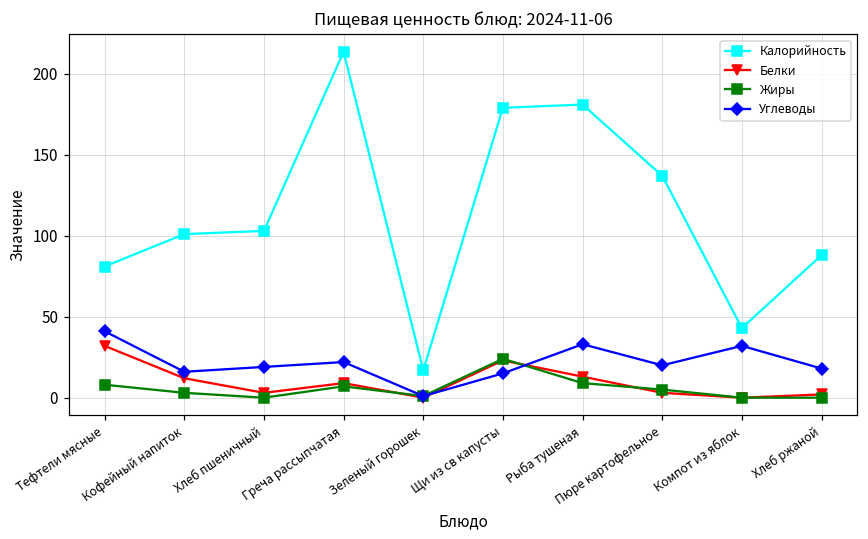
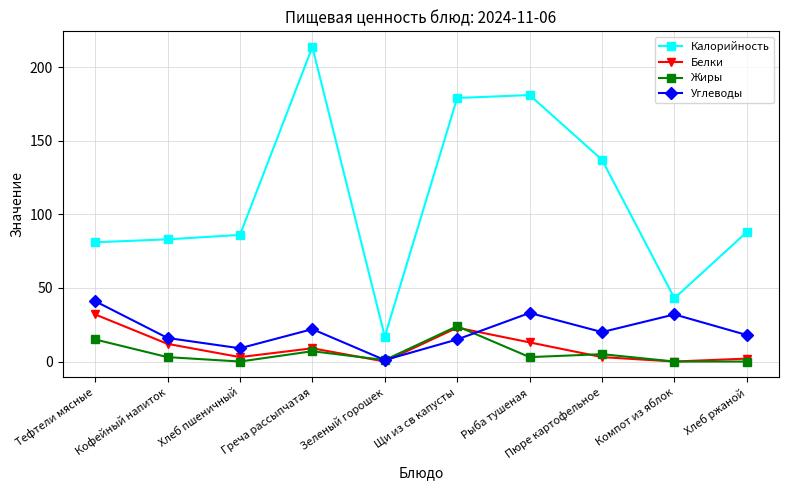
  {
    "Калорийность": {
      "Тефтели мясные": 81,
-     "Кофейный напиток": 101,
-     "Хлеб пшеничный": 103,
+     "Кофейный напиток": 83,
+     "Хлеб пшеничный": 86,
      "Греча рассыпчатая": 214,
      "Зеленый горошек": 17,
      "Щи из св капусты": 179,
      "Рыба тушеная": 181,
      "Пюре картофельное": 137,
      "Компот из яблок": 43,
      "Хлеб ржаной": 88
    },
    "Белки": {
      "Тефтели мясные": 32,
      "Кофейный напиток": 12,
      "Хлеб пшеничный": 3,
      "Греча рассыпчатая": 9,
      "Рыба тушеная": 13,
      "Пюре картофельное": 3,
      "Хлеб ржаной": 2
    },
    "Жиры": {
-     "Тефтели мясные": 8,
+     "Тефтели мясные": 15,
      "Кофейный напиток": 3,
      "Хлеб пшеничный": 0,
      "Греча рассыпчатая": 7,
-     "Рыба тушеная": 9,
+     "Рыба тушеная": 3,
      "Пюре картофельное": 5,
      "Хлеб ржаной": 0
    },
    "Углеводы": {
      "Тефтели мясные": 41,
      "Кофейный напиток": 16,
-     "Хлеб пшеничный": 19,
+     "Хлеб пшеничный": 9,
      "Греча рассыпчатая": 22,
      "Щи из св капусты": 15,
      "Рыба тушеная": 33,
      "Пюре картофельное": 20,
      "Компот из яблок": 32,
      "Хлеб ржаной": 18
    }
  }
